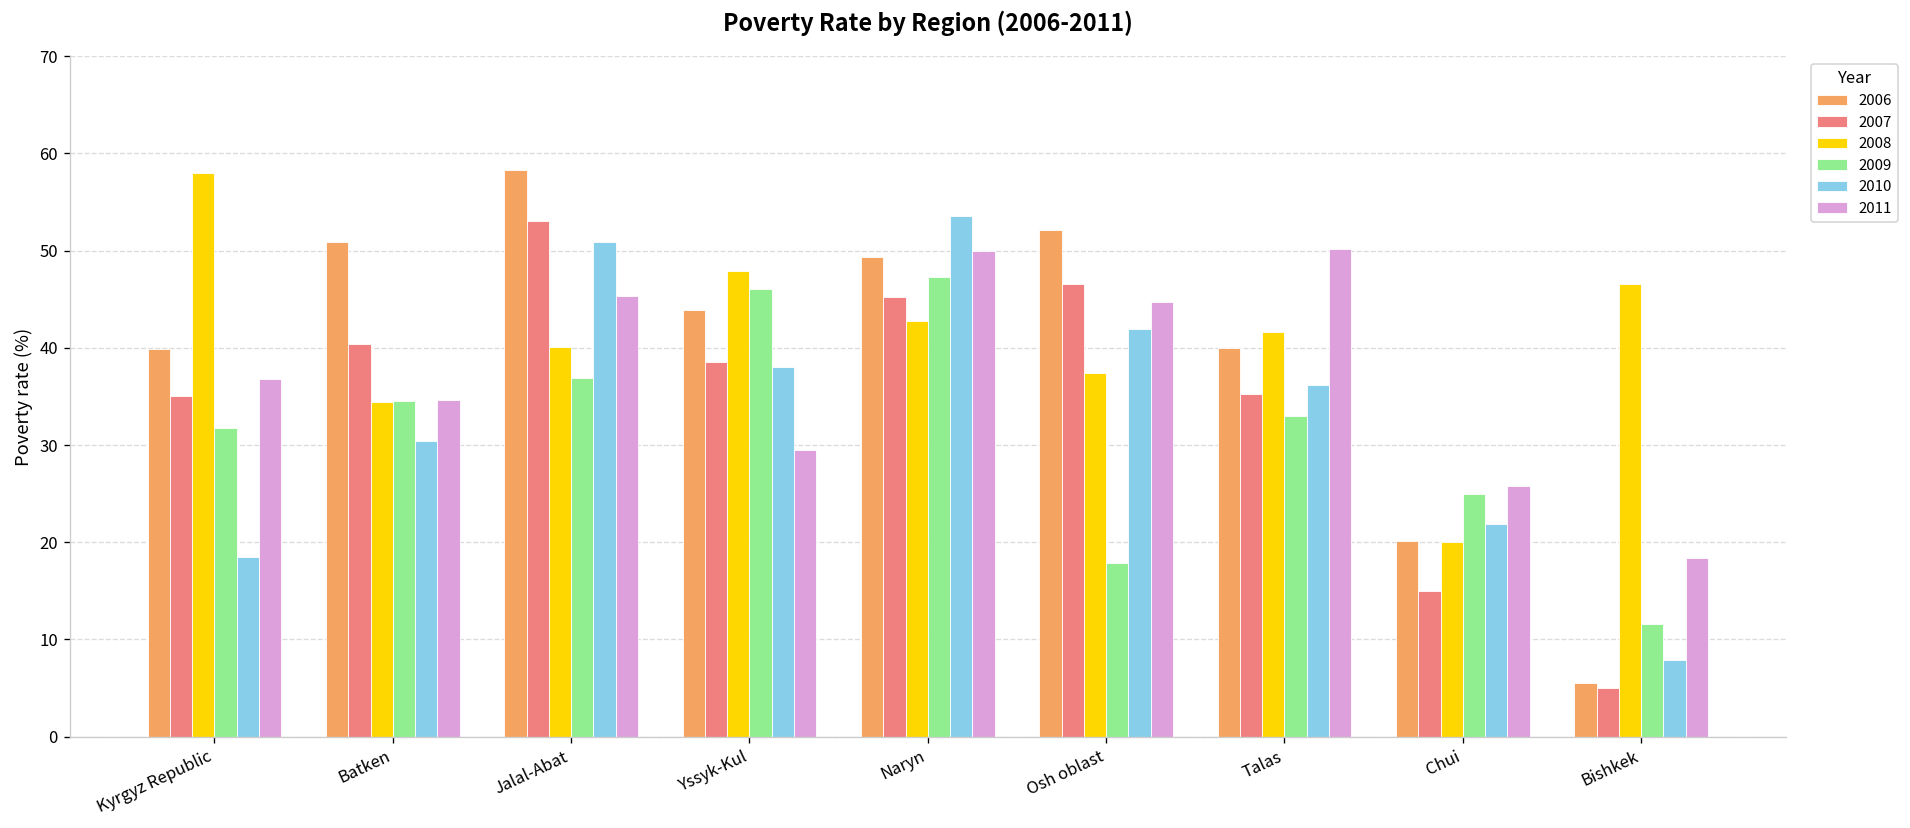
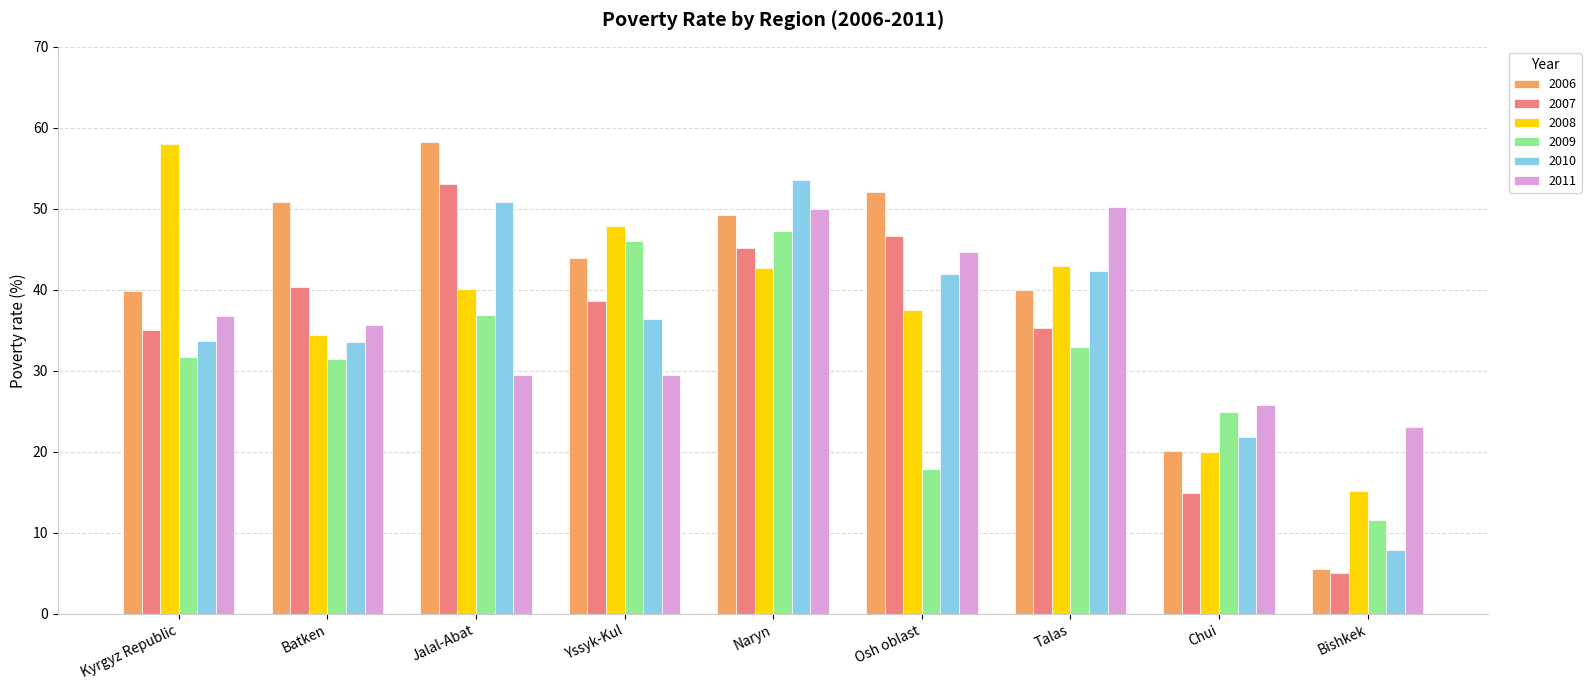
  {
    "2008": {
      "Kyrgyz Republic": 58,
      "Batken": 34,
      "Jalal-Abat": 40,
      "Yssyk-Kul": 48,
      "Naryn": 43,
      "Osh oblast": 37,
-     "Talas": 42,
+     "Talas": 43,
      "Chui": 20,
-     "Bishkek": 47
+     "Bishkek": 15
    },
    "2009": {
      "Kyrgyz Republic": 32,
-     "Batken": 35,
+     "Batken": 31,
      "Jalal-Abat": 37,
      "Yssyk-Kul": 46,
      "Naryn": 47,
      "Osh oblast": 18,
      "Talas": 33,
      "Chui": 25,
      "Bishkek": 12
    },
    "2010": {
-     "Kyrgyz Republic": 18,
-     "Batken": 30,
+     "Kyrgyz Republic": 34,
+     "Batken": 34,
      "Jalal-Abat": 51,
-     "Yssyk-Kul": 38,
+     "Yssyk-Kul": 36,
      "Naryn": 54,
      "Osh oblast": 42,
-     "Talas": 36,
+     "Talas": 42,
      "Chui": 22,
      "Bishkek": 8
    },
    "2011": {
      "Kyrgyz Republic": 37,
-     "Batken": 35,
-     "Jalal-Abat": 45,
+     "Batken": 36,
+     "Jalal-Abat": 29,
      "Yssyk-Kul": 30,
      "Naryn": 50,
      "Osh oblast": 45,
      "Talas": 50,
      "Chui": 26,
-     "Bishkek": 18
+     "Bishkek": 23
    }
  }
